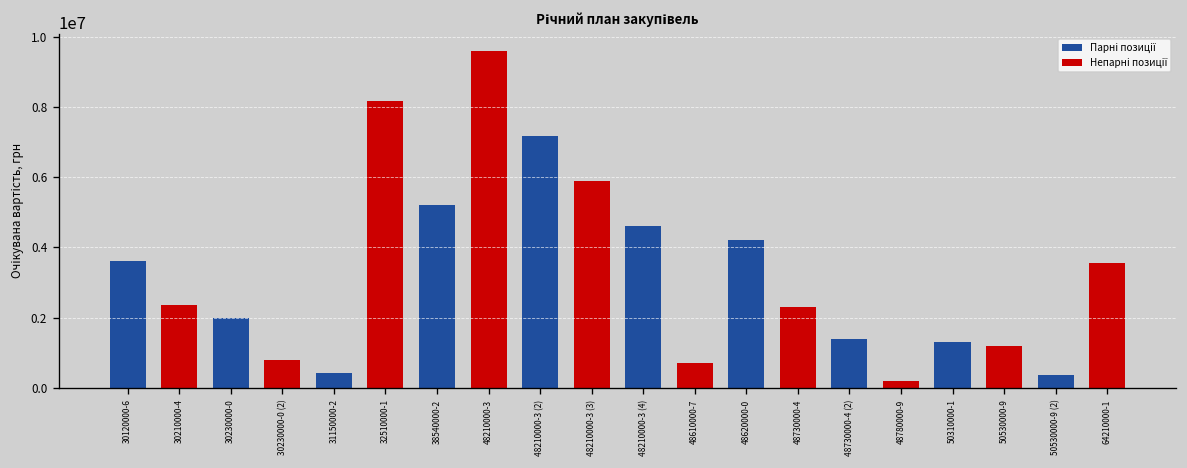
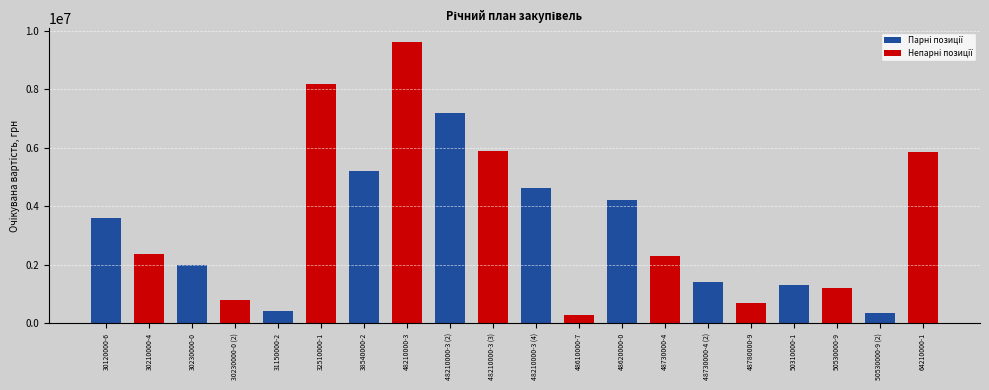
  {
    "30120000-6": 3600000,
    "30210000-4": 2400000,
    "30230000-0": 2000000,
    "30230000-0 (2)": 800000,
    "31150000-2": 400000,
    "32510000-1": 8200000,
    "38540000-2": 5200000,
    "48210000-3": 9600000,
    "48210000-3 (2)": 7200000,
    "48210000-3 (3)": 5900000,
    "48210000-3 (4)": 4600000,
-   "48610000-7": 700000,
+   "48610000-7": 300000,
    "48620000-0": 4200000,
    "48730000-4": 2300000,
    "48730000-4 (2)": 1400000,
-   "48780000-9": 200000,
+   "48780000-9": 700000,
    "50310000-1": 1300000,
    "50530000-9": 1200000,
    "50530000-9 (2)": 400000,
-   "64210000-1": 3600000
+   "64210000-1": 5800000
  }
